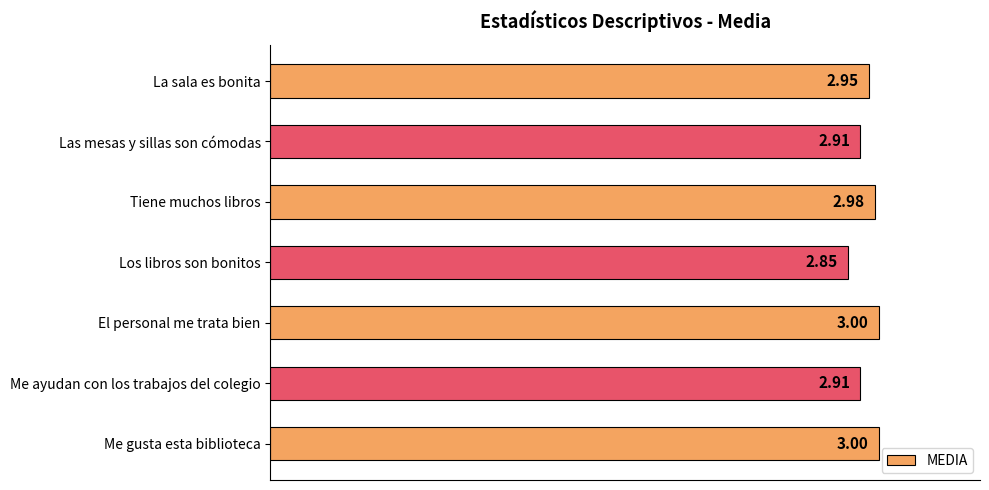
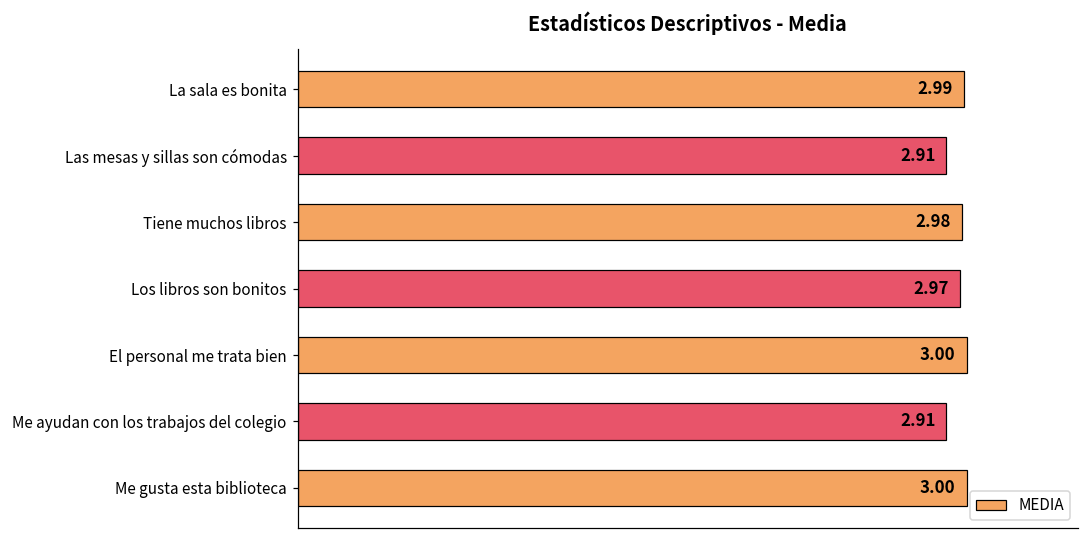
  {
-   "La sala es bonita": 2.95,
+   "La sala es bonita": 2.99,
    "Las mesas y sillas son cómodas": 2.91,
    "Tiene muchos libros": 2.98,
-   "Los libros son bonitos": 2.85,
+   "Los libros son bonitos": 2.97,
    "El personal me trata bien": 3.00,
    "Me ayudan con los trabajos del colegio": 2.91,
    "Me gusta esta biblioteca": 3.00
  }
